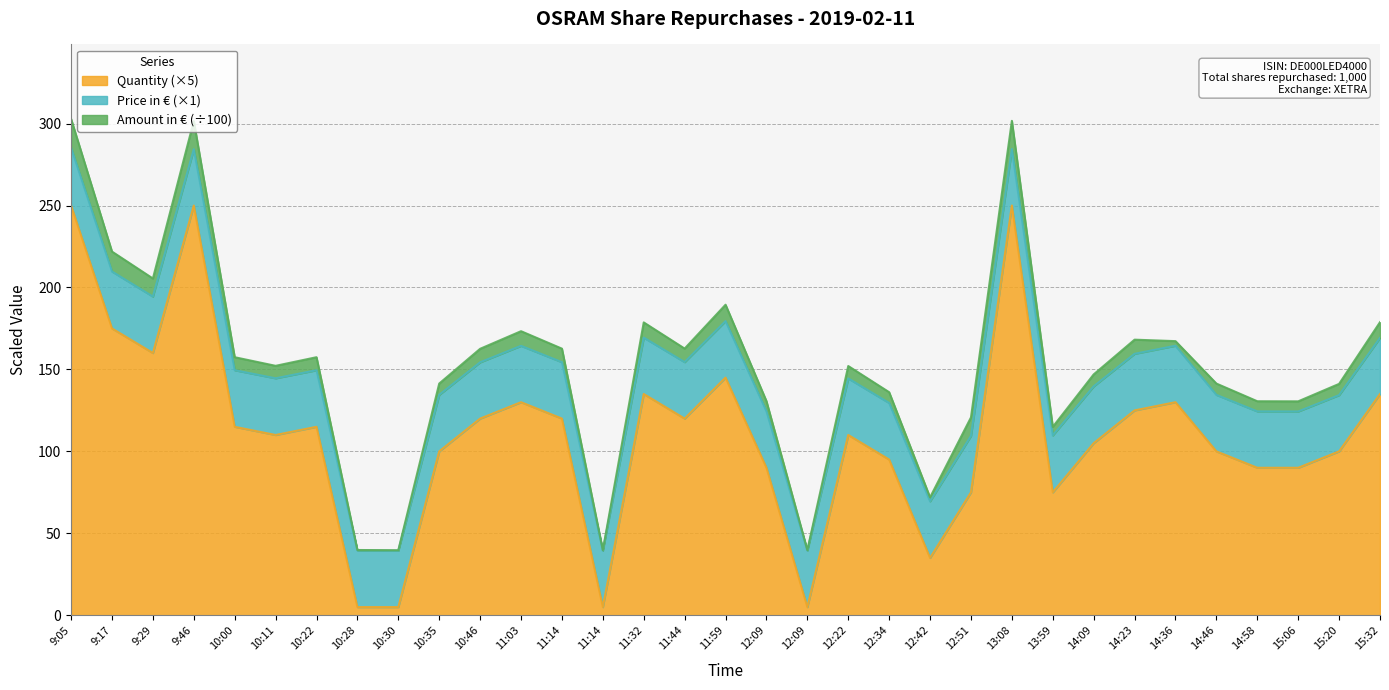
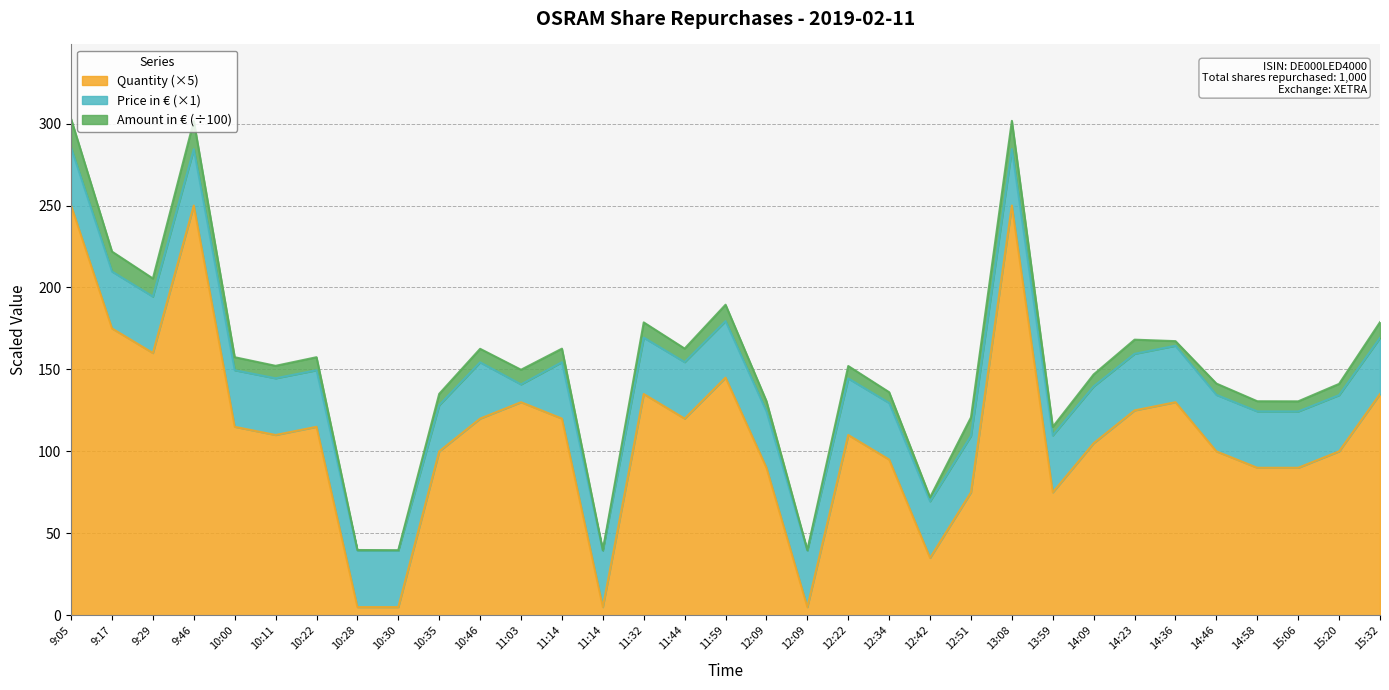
  {
    "Quantity (×5)": {
      "9:05": 250,
      "9:17": 175,
      "9:29": 160,
      "9:46": 250,
      "10:00": 115,
      "10:11": 110,
      "10:22": 115,
      "10:28": 5,
      "10:30": 5,
      "10:35": 100,
      "10:46": 120,
      "11:03": 130,
      "11:32": 135,
      "11:44": 120,
      "11:59": 145,
      "12:22": 110,
      "12:34": 95,
      "12:42": 35,
      "12:51": 75,
      "13:08": 250,
      "13:59": 75,
      "14:09": 105,
      "14:23": 125,
      "14:36": 130,
      "14:46": 100,
      "14:58": 90,
      "15:06": 90,
      "15:20": 100,
      "15:32": 135
    },
    "Price in € (×1)": {
      "9:05": 35,
      "9:17": 35,
      "9:29": 34,
      "9:46": 34,
      "10:00": 35,
      "10:11": 35,
      "10:22": 35,
-     "10:35": 34,
+     "10:35": 28,
      "10:46": 34,
-     "11:03": 34,
+     "11:03": 11,
      "11:32": 34,
      "11:44": 34,
      "11:59": 34,
      "12:22": 34,
      "12:34": 35,
      "12:42": 35,
      "12:51": 34,
      "13:08": 34,
      "13:59": 35,
      "14:09": 35,
      "14:23": 35,
      "14:36": 34,
      "14:46": 34,
      "14:58": 34,
      "15:06": 34,
      "15:20": 34,
      "15:32": 34
    },
    "Amount in € (÷100)": {
      "9:05": 18,
      "9:17": 12,
      "9:29": 11,
      "10:00": 8,
      "10:11": 8,
      "10:22": 8,
      "10:35": 7,
      "10:46": 8,
      "11:03": 9,
      "11:32": 9,
      "11:44": 8,
      "11:59": 10,
      "12:22": 8,
      "12:34": 7,
      "12:42": 2,
      "12:51": 11,
      "13:08": 17,
      "13:59": 5,
      "14:09": 7,
      "14:23": 9,
      "14:36": 3,
      "14:46": 7,
      "14:58": 6,
      "15:06": 6,
      "15:20": 7,
      "15:32": 10
    }
  }
